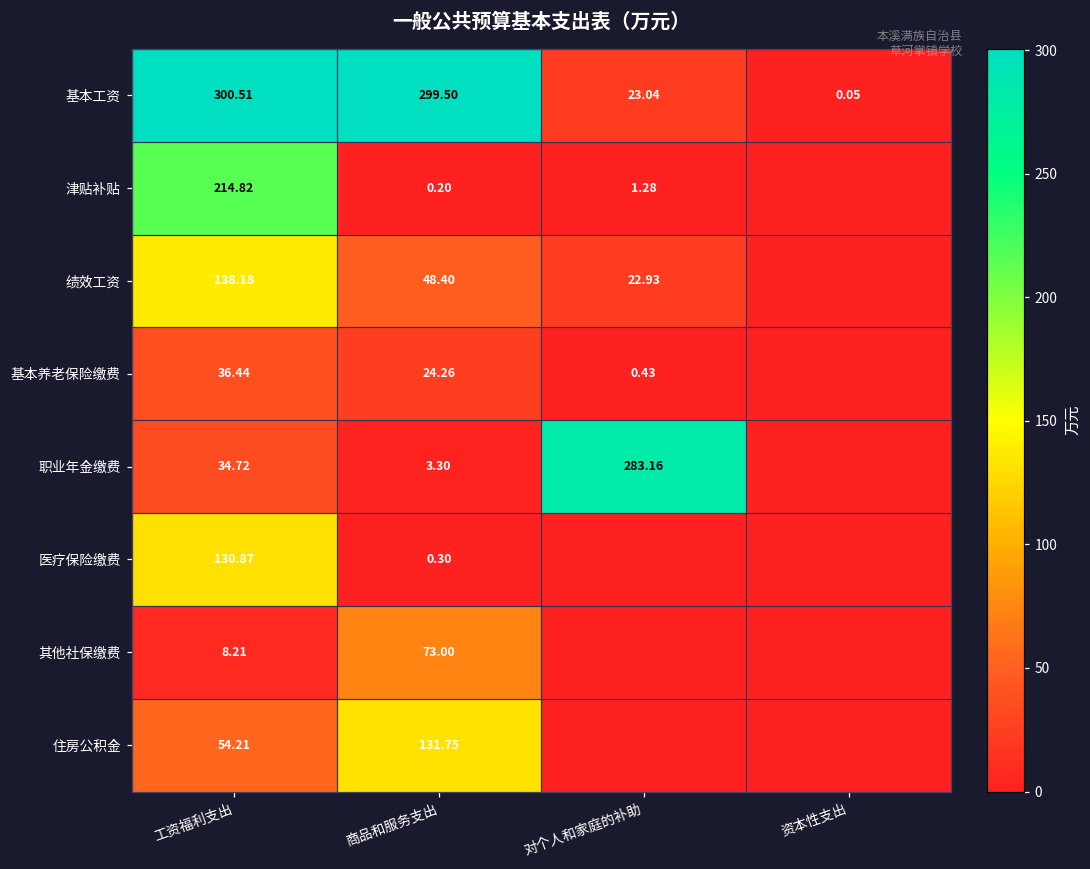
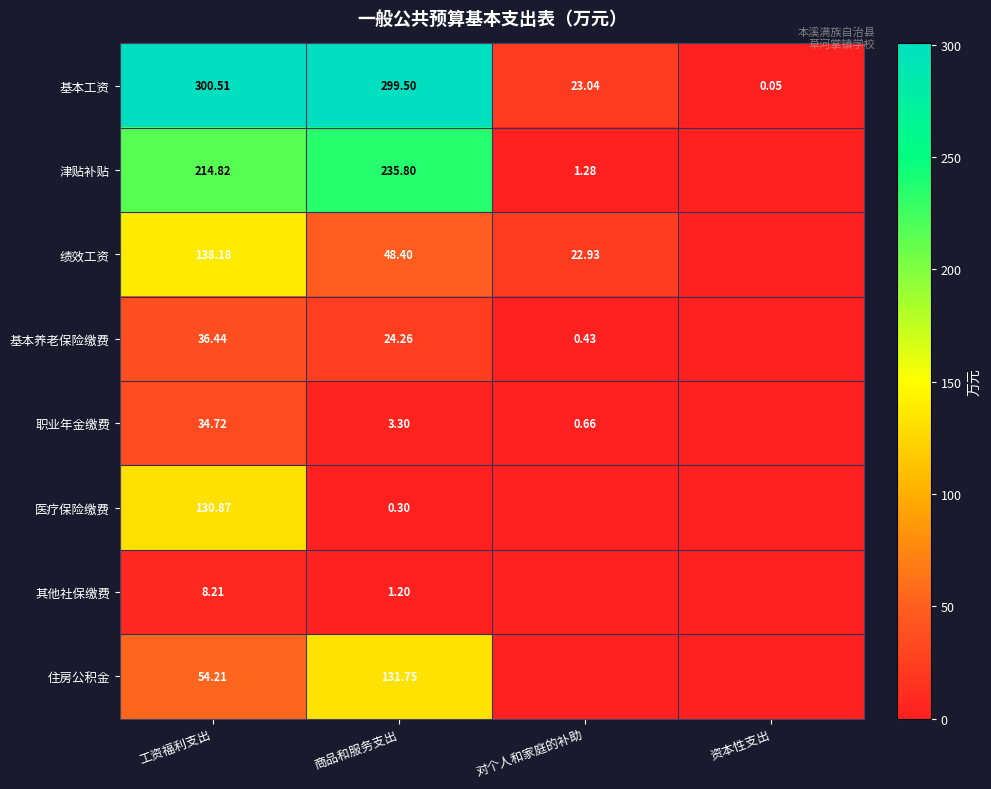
  {
    "基本工资": {
      "工资福利支出": 300.51,
      "商品和服务支出": 299.50,
      "对个人和家庭的补助": 23.04,
      "资本性支出": 0.05
    },
    "津贴补贴": {
      "工资福利支出": 214.82,
-     "商品和服务支出": 0.20,
+     "商品和服务支出": 235.80,
      "对个人和家庭的补助": 1.28
    },
    "绩效工资": {
      "工资福利支出": 138.18,
      "商品和服务支出": 48.40,
      "对个人和家庭的补助": 22.93
    },
    "基本养老保险缴费": {
      "工资福利支出": 36.44,
      "商品和服务支出": 24.26,
      "对个人和家庭的补助": 0.43
    },
    "职业年金缴费": {
      "工资福利支出": 34.72,
      "商品和服务支出": 3.30,
-     "对个人和家庭的补助": 283.16
+     "对个人和家庭的补助": 0.66
    },
    "医疗保险缴费": {
      "工资福利支出": 130.87,
      "商品和服务支出": 0.30
    },
    "其他社保缴费": {
      "工资福利支出": 8.21,
-     "商品和服务支出": 73.00
+     "商品和服务支出": 1.20
    },
    "住房公积金": {
      "工资福利支出": 54.21,
      "商品和服务支出": 131.75
    }
  }
